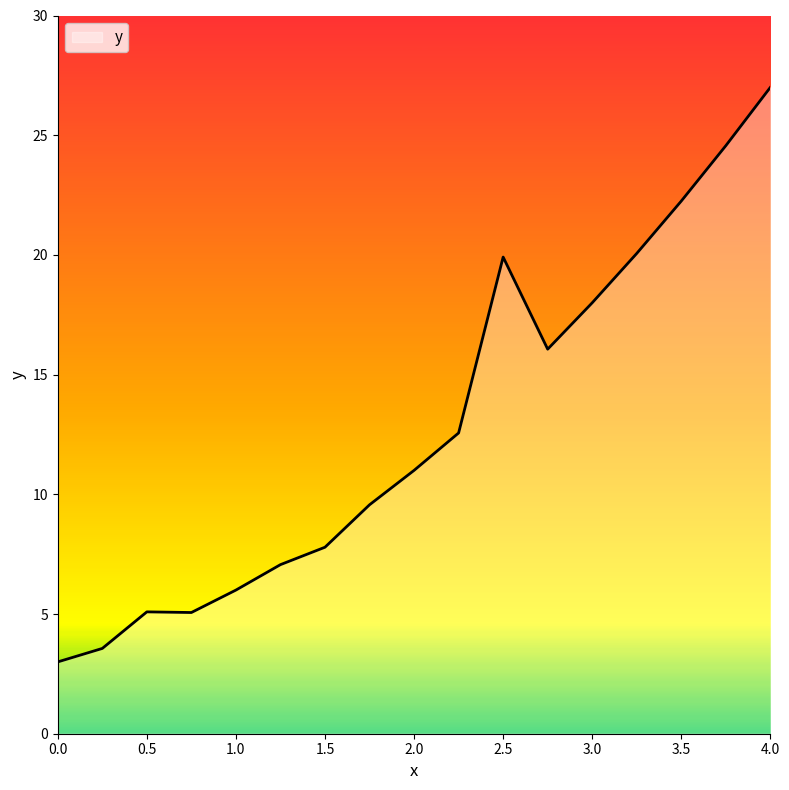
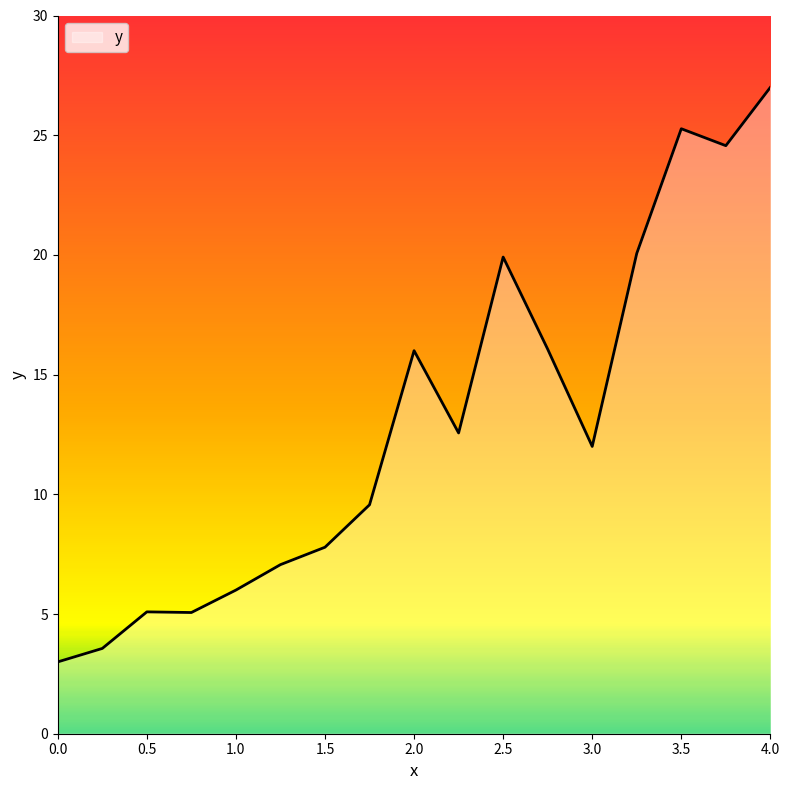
  {
    "0.0": 3.0,
    "0.5": 5.1,
    "1.0": 6.0,
    "1.5": 7.8,
-   "2.0": 11,
+   "2.0": 16,
    "2.5": 19.9,
-   "3.0": 18,
-   "3.5": 22.3,
+   "3.0": 12,
+   "3.5": 25.3,
    "4.0": 27.0
  }
